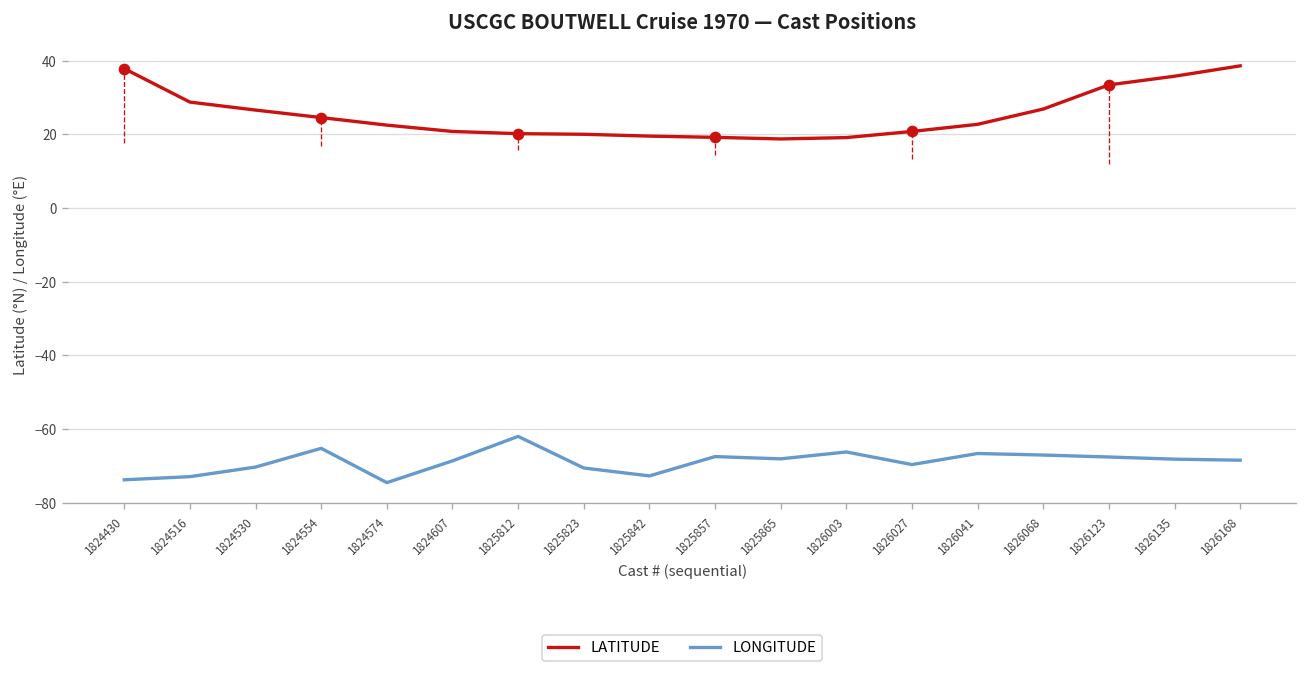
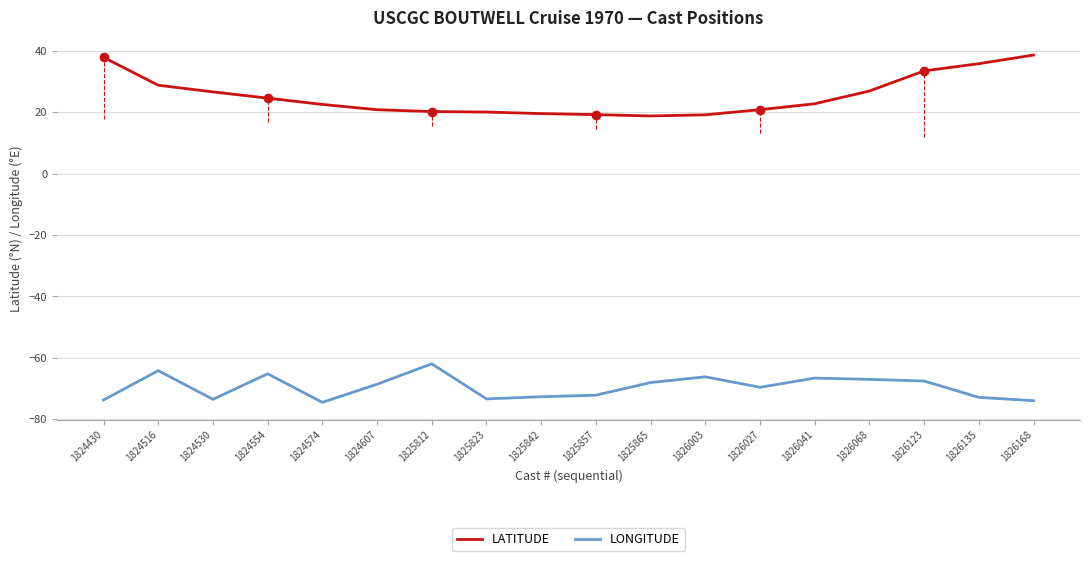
  {
    "LONGITUDE": {
      "1824430": -74,
-     "1824516": -73,
-     "1824530": -70,
+     "1824516": -64,
+     "1824530": -74,
      "1824554": -65,
      "1824574": -75,
      "1824607": -69,
      "1825812": -62,
-     "1825823": -71,
+     "1825823": -73,
      "1825842": -73,
-     "1825857": -67,
+     "1825857": -72,
      "1825865": -68,
      "1826003": -66,
      "1826027": -70,
      "1826041": -67,
      "1826068": -67,
      "1826123": -68,
-     "1826135": -68,
-     "1826168": -68
+     "1826135": -73,
+     "1826168": -74
    }
  }
